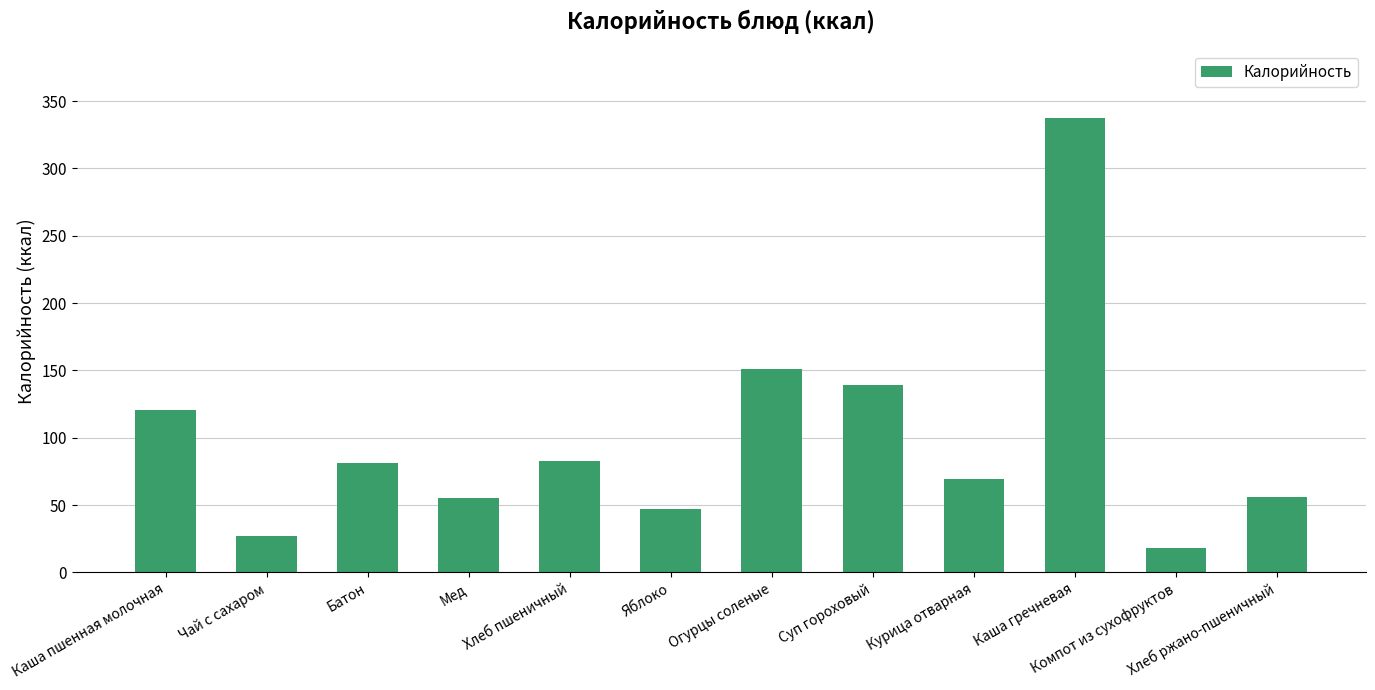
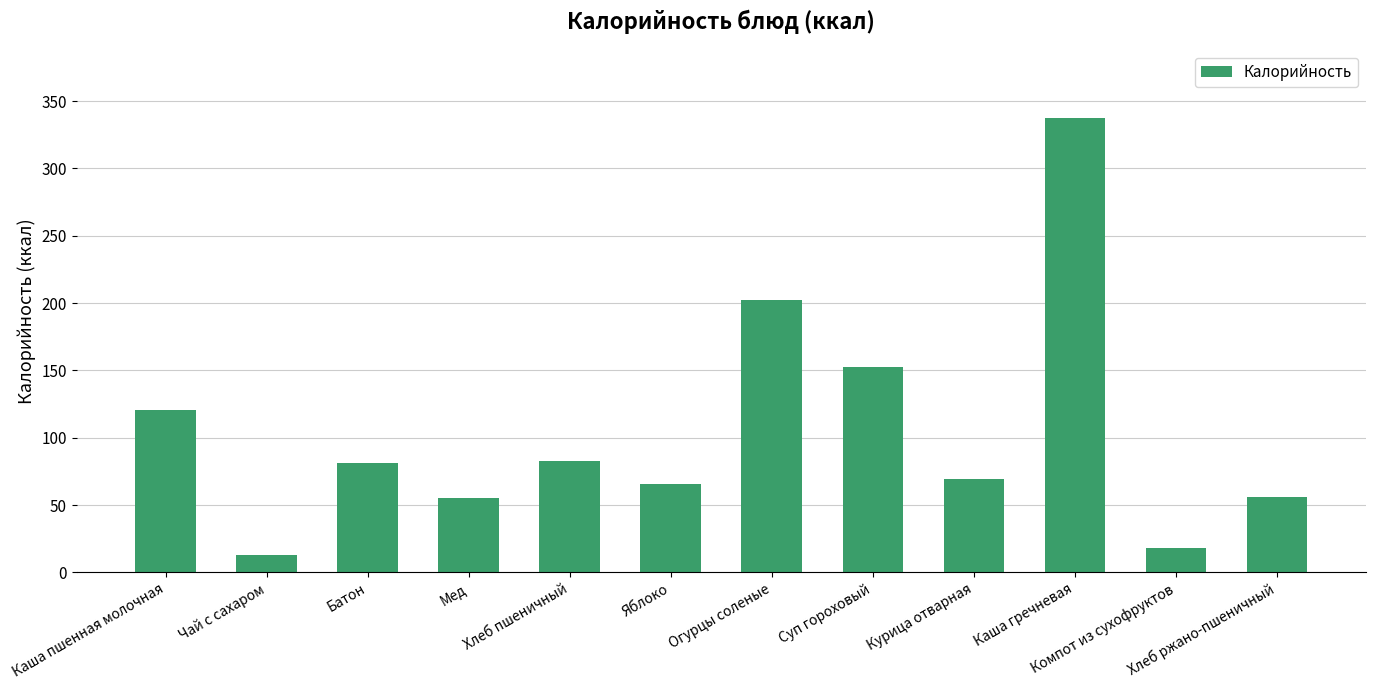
  {
    "Каша пшенная молочная": 121,
-   "Чай с сахаром": 27,
+   "Чай с сахаром": 13,
    "Батон": 82,
    "Мед": 56,
    "Хлеб пшеничный": 83,
-   "Яблоко": 47,
-   "Огурцы соленые": 151,
-   "Суп гороховый": 139,
+   "Яблоко": 65,
+   "Огурцы соленые": 203,
+   "Суп гороховый": 153,
    "Курица отварная": 69,
    "Каша гречневая": 337,
    "Компот из сухофруктов": 18,
    "Хлеб ржано-пшеничный": 56
  }
